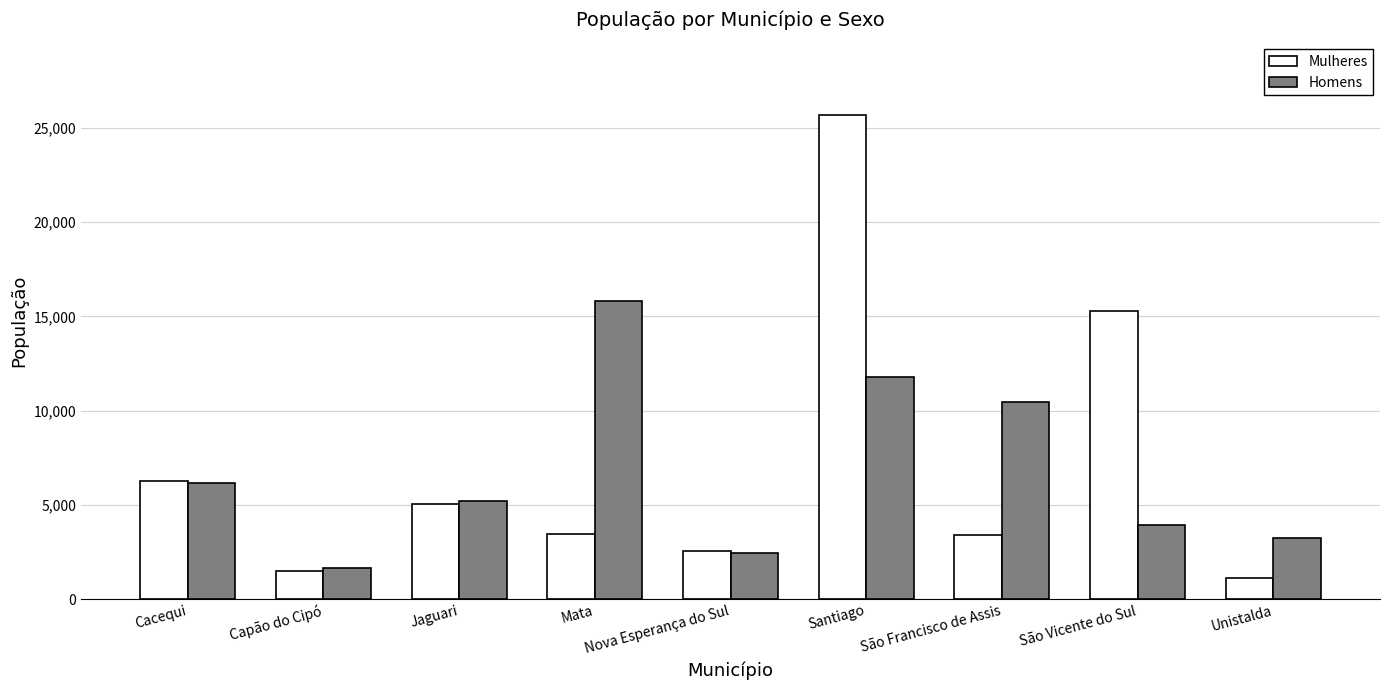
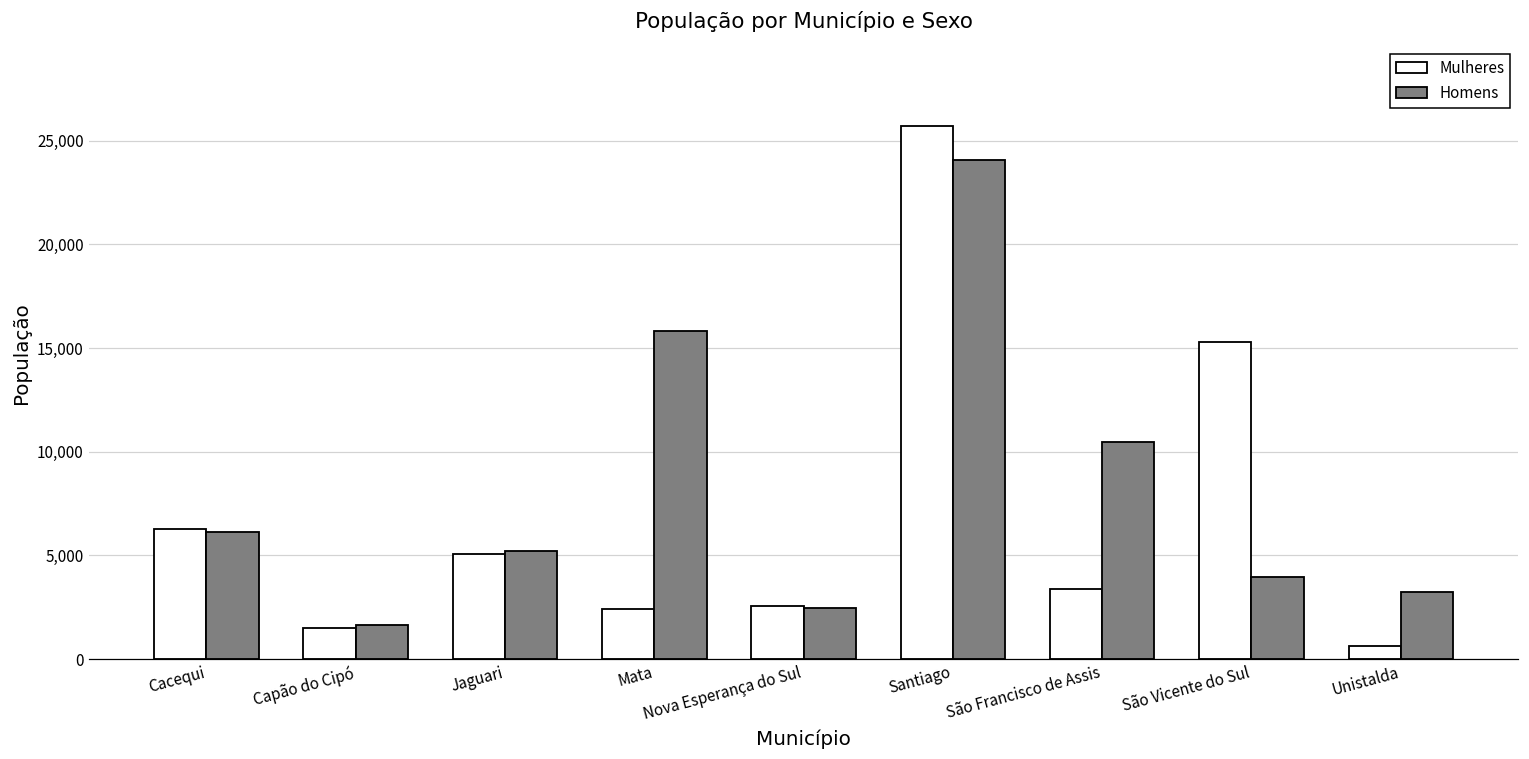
  {
    "Mulheres": {
      "Cacequi": "6,300",
      "Capão do Cipó": "1,500",
      "Jaguari": "5,000",
-     "Mata": "3,400",
+     "Mata": "2,400",
      "Nova Esperança do Sul": "2,500",
      "Santiago": "25,700",
      "São Francisco de Assis": "3,400",
      "São Vicente do Sul": "15,300",
-     "Unistalda": "1,100"
+     "Unistalda": "600"
    },
    "Homens": {
      "Cacequi": "6,100",
      "Capão do Cipó": "1,700",
      "Jaguari": "5,200",
      "Mata": "15,800",
      "Nova Esperança do Sul": "2,400",
-     "Santiago": "11,800",
+     "Santiago": "24,100",
      "São Francisco de Assis": "10,500",
      "São Vicente do Sul": "4,000",
      "Unistalda": "3,200"
    }
  }
